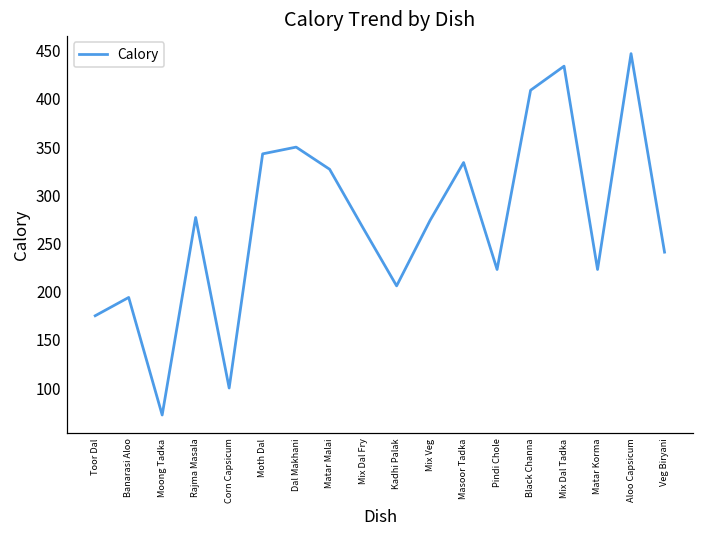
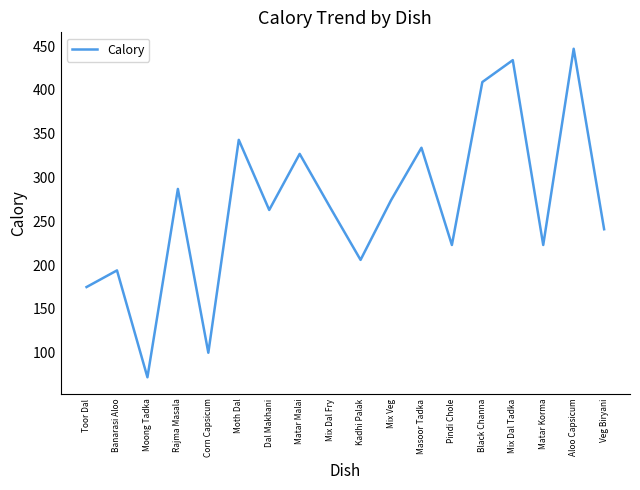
  {
    "Toor Dal": 180,
    "Banarasi Aloo": 190,
    "Moong Tadka": 70,
-   "Rajma Masala": 280,
+   "Rajma Masala": 290,
    "Corn Capsicum": 100,
    "Moth Dal": 340,
-   "Dal Makhani": 350,
+   "Dal Makhani": 260,
    "Matar Malai": 330,
    "Mix Dal Fry": 270,
    "Kadhi Palak": 210,
    "Mix Veg": 270,
    "Masoor Tadka": 330,
    "Pindi Chole": 220,
    "Black Channa": 410,
    "Mix Dal Tadka": 430,
    "Matar Korma": 220,
    "Aloo Capsicum": 450,
    "Veg Biryani": 240
  }
